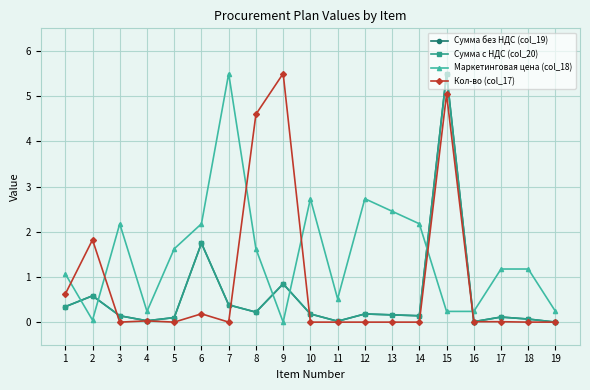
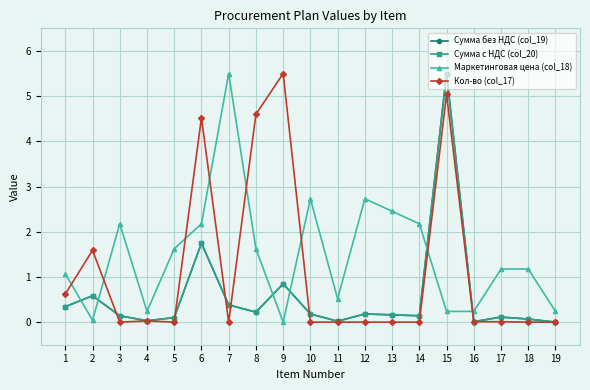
  {
    "Кол-во (col_17)": {
      "1": 0.6,
-     "2": 1.8,
+     "2": 1.6,
      "3": 0.0,
      "5": 0.0,
-     "6": 0.2,
+     "6": 4.5,
      "7": 0.0,
      "8": 4.6,
      "9": 5.5,
      "10": 0.0,
      "12": 0.0,
      "13": 0.0,
      "14": 0.0,
      "15": 5.0,
      "17": 0.0,
      "18": 0.0
    }
  }
